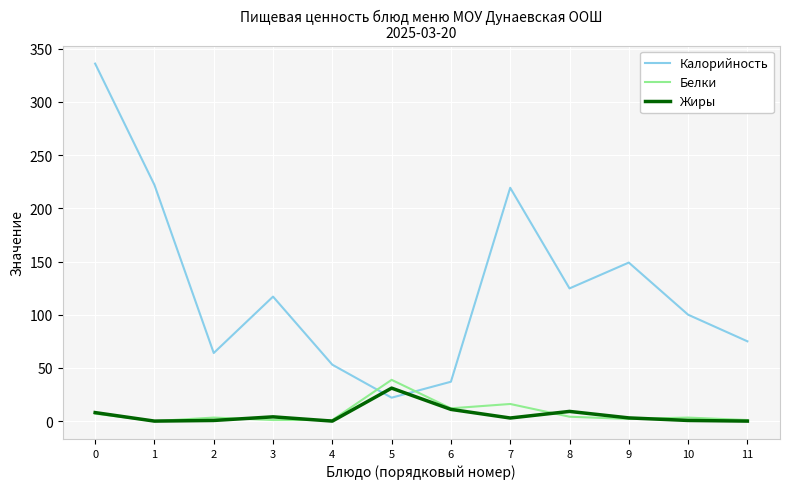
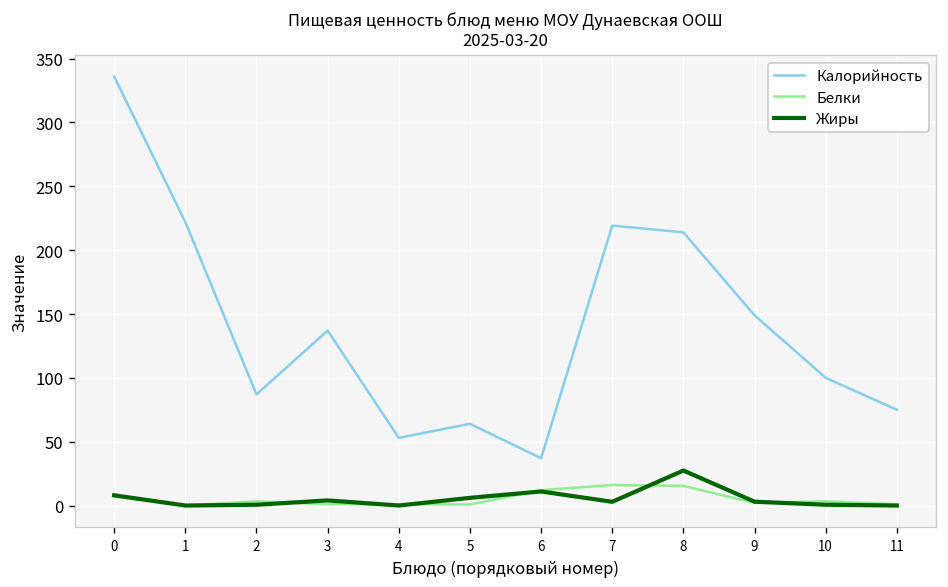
  {
    "Калорийность": {
      "0": 336,
      "1": 222,
-     "2": 64,
-     "3": 117,
+     "2": 87,
+     "3": 137,
      "4": 53,
-     "5": 22,
+     "5": 64,
      "6": 37,
      "7": 219,
-     "8": 125,
+     "8": 214,
      "9": 149,
      "10": 100,
      "11": 75
    },
    "Белки": {
      "2": 3,
      "3": 1,
-     "5": 39,
+     "5": 1,
      "7": 16,
-     "8": 4,
+     "8": 15,
      "10": 3
    },
    "Жиры": {
      "2": 1,
      "3": 4,
-     "5": 31,
+     "5": 6,
      "7": 3,
-     "8": 9,
+     "8": 27,
      "10": 1
    }
  }
